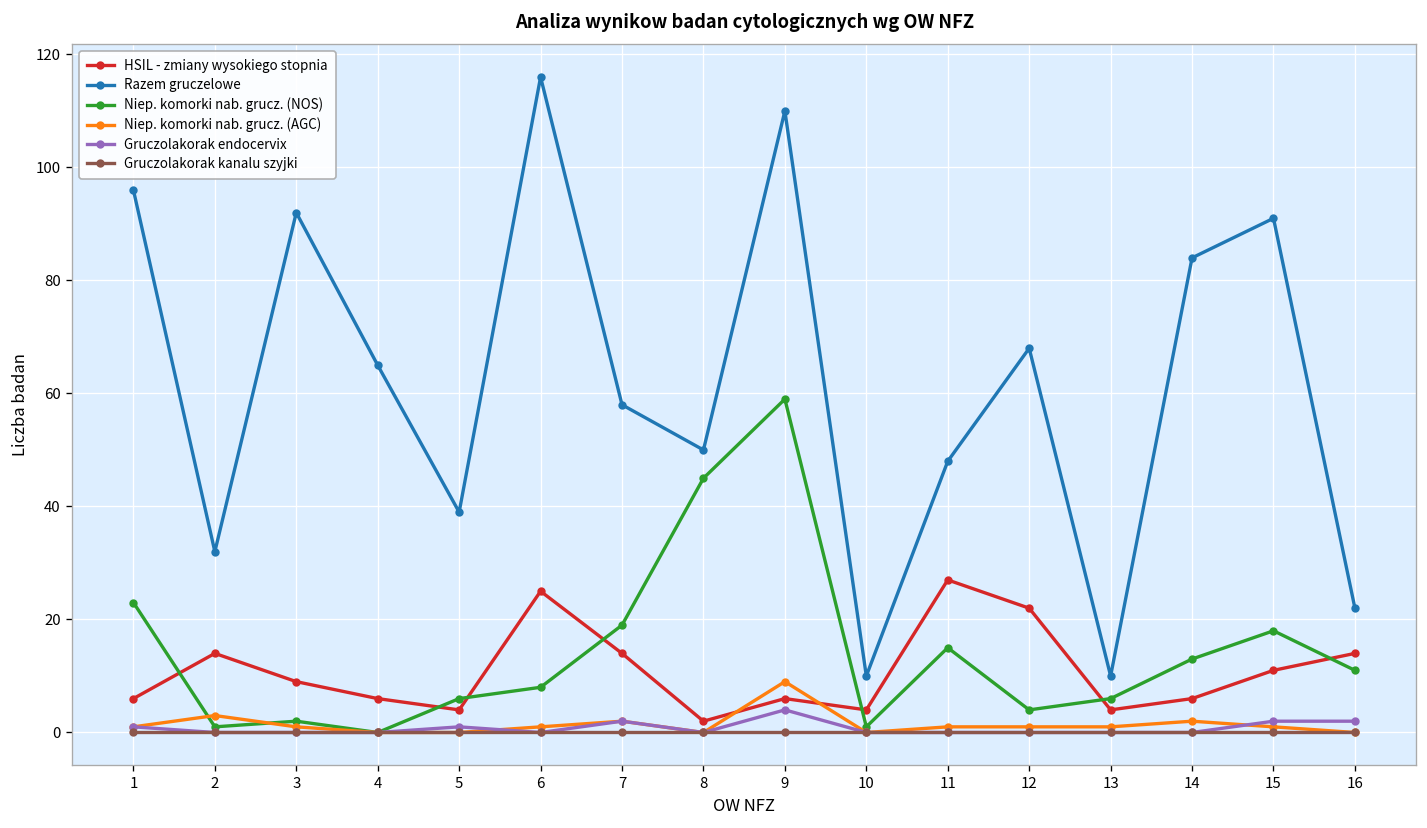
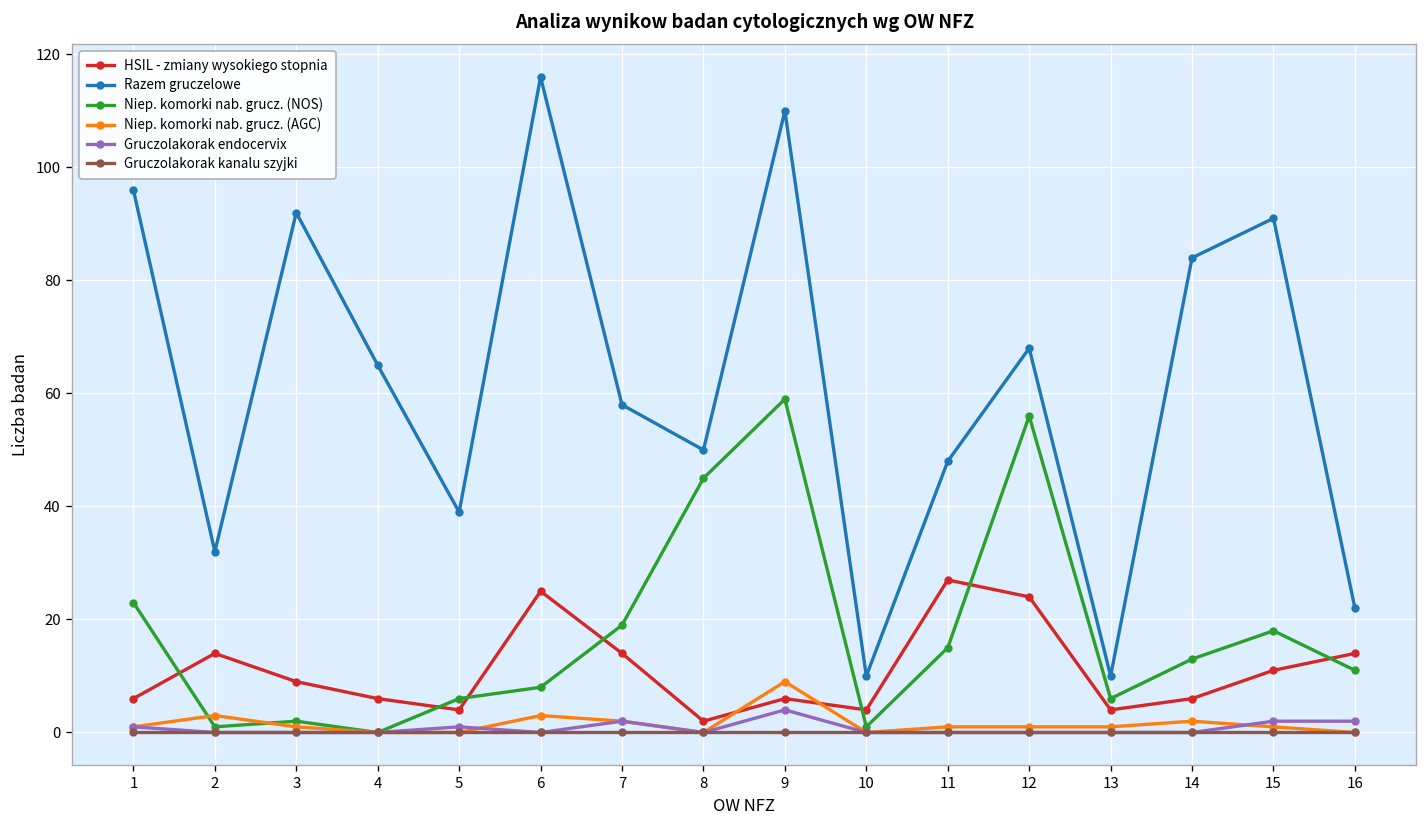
  {
    "HSIL - zmiany wysokiego stopnia": {
      "1": 6,
      "2": 14,
      "3": 9,
      "4": 6,
      "5": 4,
      "6": 25,
      "7": 14,
      "8": 2,
      "9": 6,
      "10": 4,
      "11": 27,
-     "12": 22,
+     "12": 24,
      "13": 4,
      "14": 6,
      "15": 11,
      "16": 14
    },
    "Razem gruczelowe": {
      "1": 96,
      "2": 32,
      "3": 92,
      "4": 65,
      "5": 39,
      "6": 116,
      "7": 58,
      "8": 50,
      "9": 110,
      "10": 10,
      "11": 48,
      "12": 68,
      "13": 10,
      "14": 84,
      "15": 91,
      "16": 22
    },
    "Niep. komorki nab. grucz. (NOS)": {
      "1": 23,
      "2": 1,
      "3": 2,
      "5": 6,
      "6": 8,
      "7": 19,
      "8": 45,
      "9": 59,
      "10": 1,
      "11": 15,
-     "12": 4,
+     "12": 56,
      "13": 6,
      "14": 13,
      "15": 18,
      "16": 11
    },
    "Niep. komorki nab. grucz. (AGC)": {
      "2": 3,
      "3": 1,
-     "6": 1,
+     "6": 3,
      "9": 9,
      "11": 1,
      "12": 1,
      "13": 1,
      "14": 2,
      "15": 1
    },
    "Gruczolakorak endocervix": {
      "5": 1,
      "9": 4,
      "15": 2,
      "16": 2
    },
    "Gruczolakorak kanalu szyjki": {
      "1": 0,
      "7": 0,
      "9": 0,
      "15": 0
    }
  }
